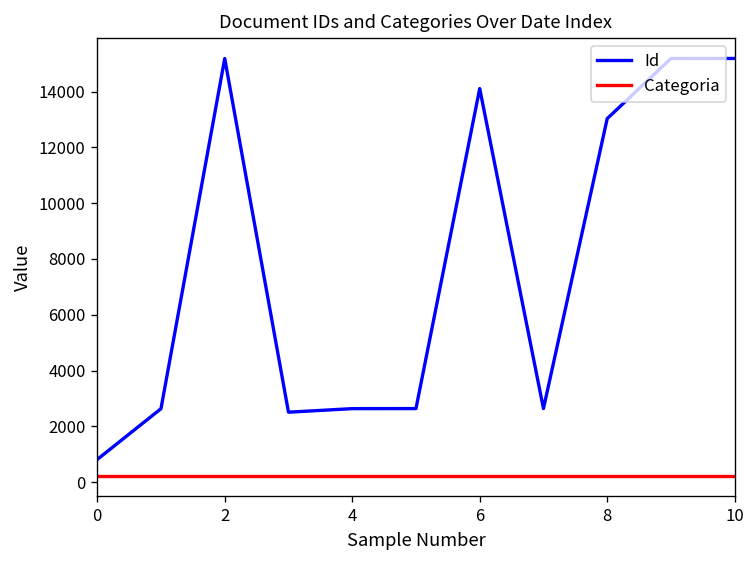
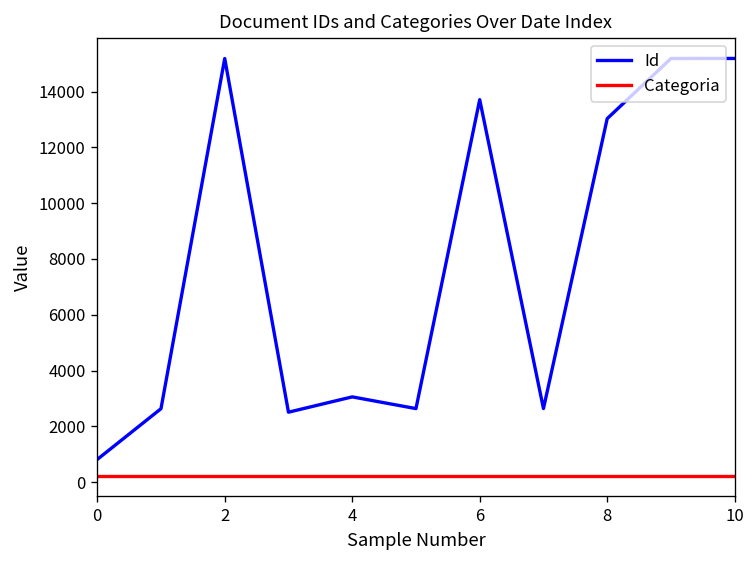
  {
    "Id": {
      "0": 800,
      "2": 15200,
-     "4": 2600,
-     "6": 14100,
+     "4": 3100,
+     "6": 13700,
      "8": 13000,
      "10": 15200
    },
    "Categoria": {
      "0": 200,
      "2": 200,
      "4": 200,
      "6": 200,
      "8": 200,
      "10": 200
    }
  }
